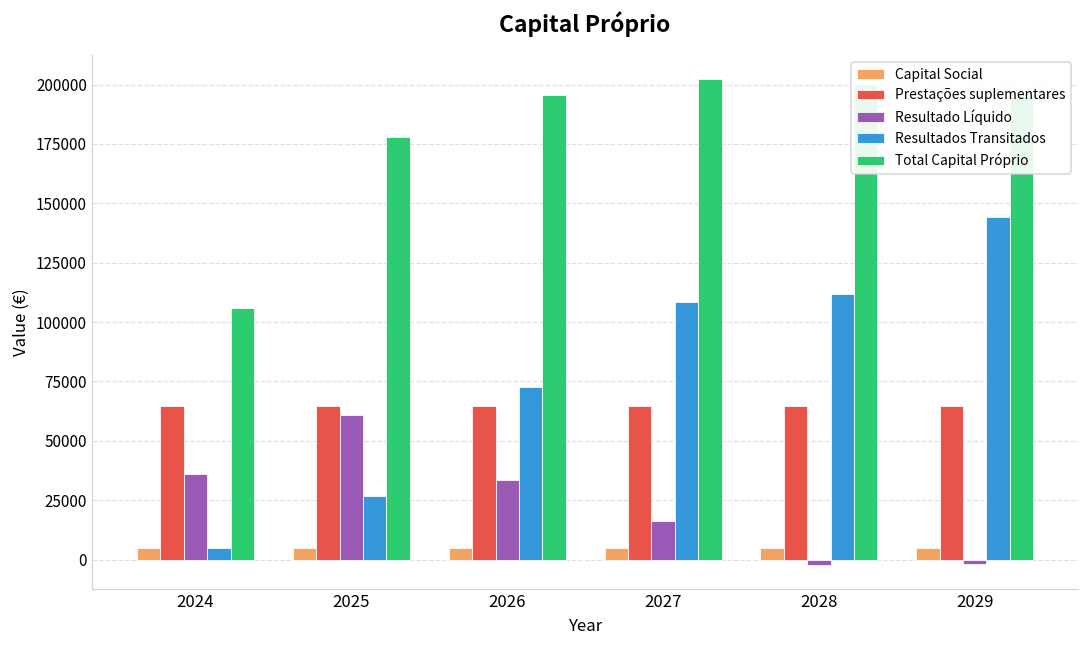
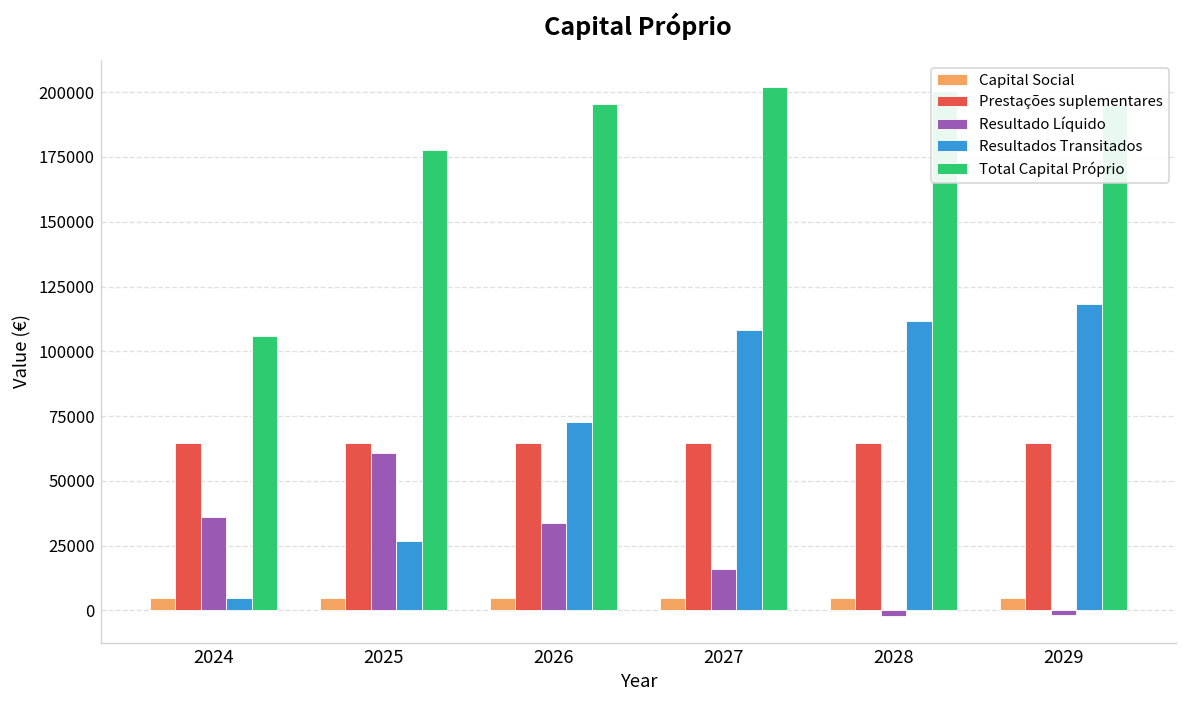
  {
    "Capital Social": {
      "2024": 5000,
      "2025": 5000,
      "2026": 5000,
      "2027": 5000,
      "2028": 5000,
      "2029": 5000
    },
    "Prestações suplementares": {
      "2024": 65000,
      "2025": 65000,
      "2026": 65000,
      "2027": 65000,
      "2028": 65000,
      "2029": 65000
    },
    "Resultado Líquido": {
      "2024": 36000,
      "2025": 61000,
      "2026": 34000,
      "2027": 16000,
      "2028": -2000,
      "2029": -2000
    },
    "Resultados Transitados": {
      "2024": 5000,
      "2025": 27000,
      "2026": 73000,
      "2027": 108000,
      "2028": 112000,
-     "2029": 144000
+     "2029": 118000
    },
    "Total Capital Próprio": {
      "2024": 106000,
      "2025": 178000,
      "2026": 195000,
      "2027": 202000
    }
  }
